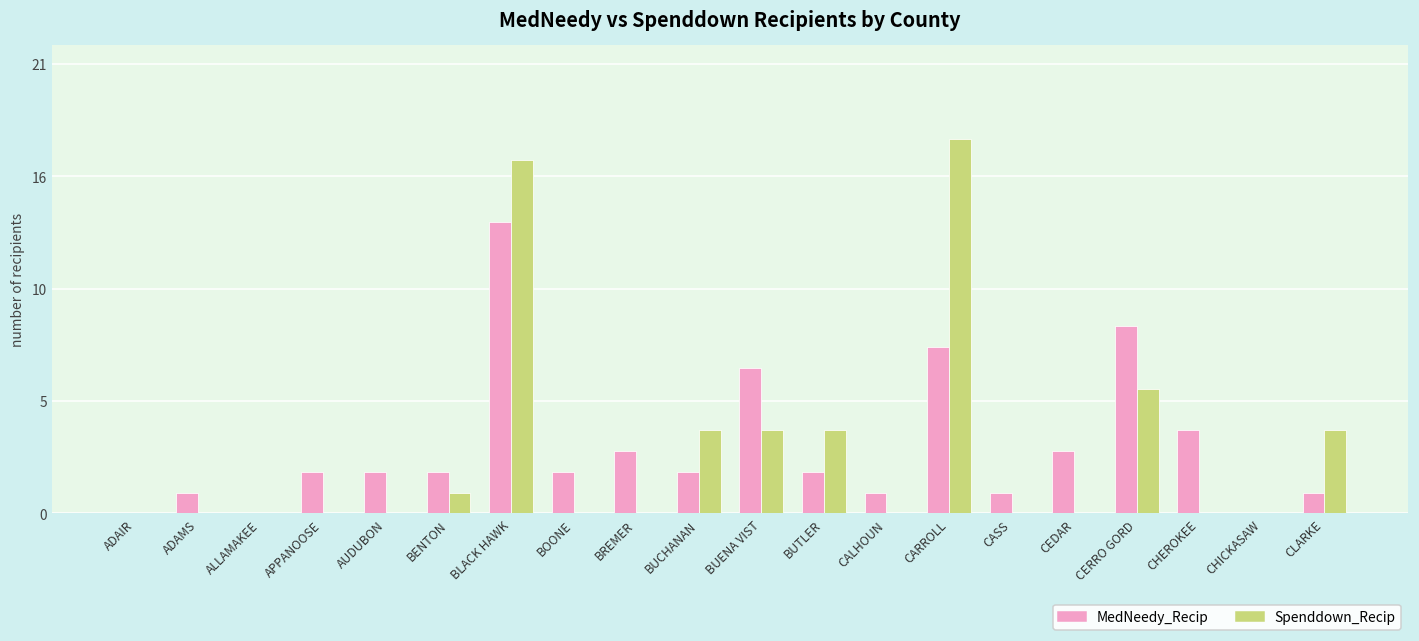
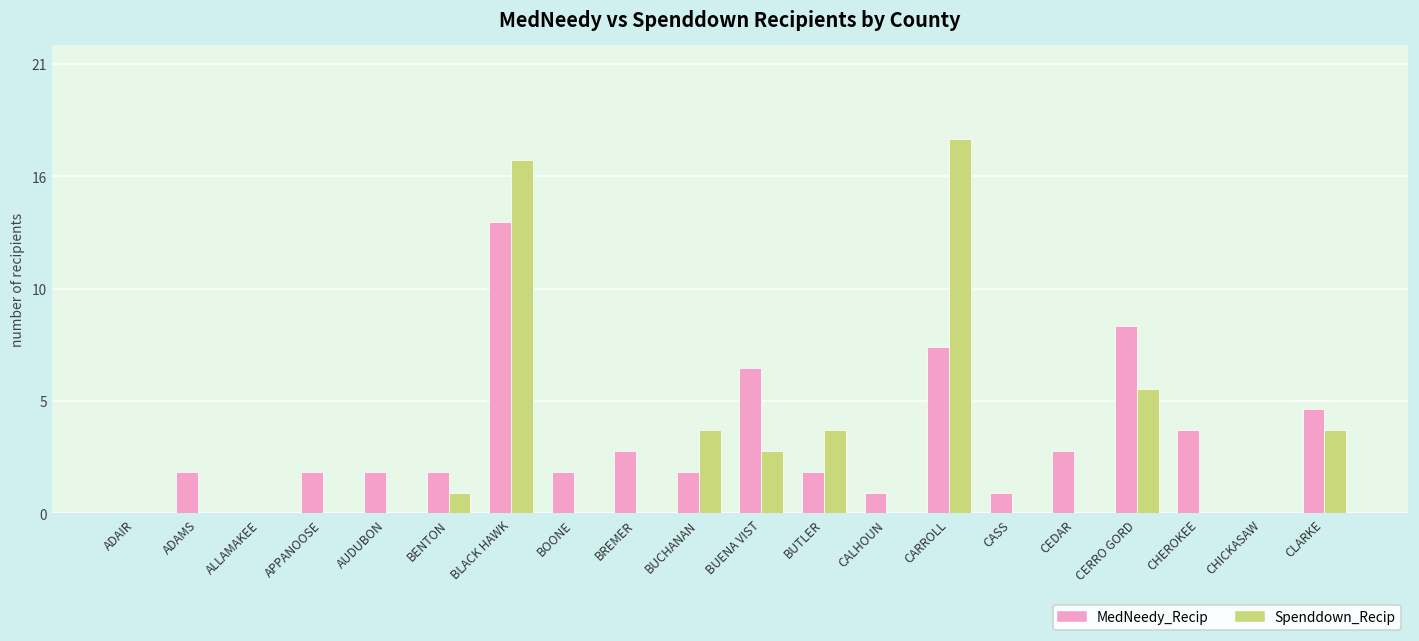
  {
    "MedNeedy_Recip": {
      "ADAIR": 0,
-     "ADAMS": 1,
+     "ADAMS": 2,
      "ALLAMAKEE": 0,
      "APPANOOSE": 2,
      "AUDUBON": 2,
      "BENTON": 2,
      "BLACK HAWK": 14,
      "BOONE": 2,
      "BREMER": 3,
      "BUCHANAN": 2,
      "BUENA VIST": 7,
      "BUTLER": 2,
      "CALHOUN": 1,
      "CARROLL": 8,
      "CASS": 1,
      "CEDAR": 3,
      "CERRO GORD": 9,
      "CHEROKEE": 4,
      "CHICKASAW": 0,
-     "CLARKE": 1
+     "CLARKE": 5
    },
    "Spenddown_Recip": {
      "ADAIR": 0,
      "ADAMS": 0,
      "ALLAMAKEE": 0,
      "APPANOOSE": 0,
      "AUDUBON": 0,
      "BENTON": 1,
      "BLACK HAWK": 17,
      "BOONE": 0,
      "BREMER": 0,
      "BUCHANAN": 4,
-     "BUENA VIST": 4,
+     "BUENA VIST": 3,
      "BUTLER": 4,
      "CALHOUN": 0,
      "CARROLL": 18,
      "CASS": 0,
      "CEDAR": 0,
      "CERRO GORD": 6,
      "CHEROKEE": 0,
      "CHICKASAW": 0,
      "CLARKE": 4
    }
  }
